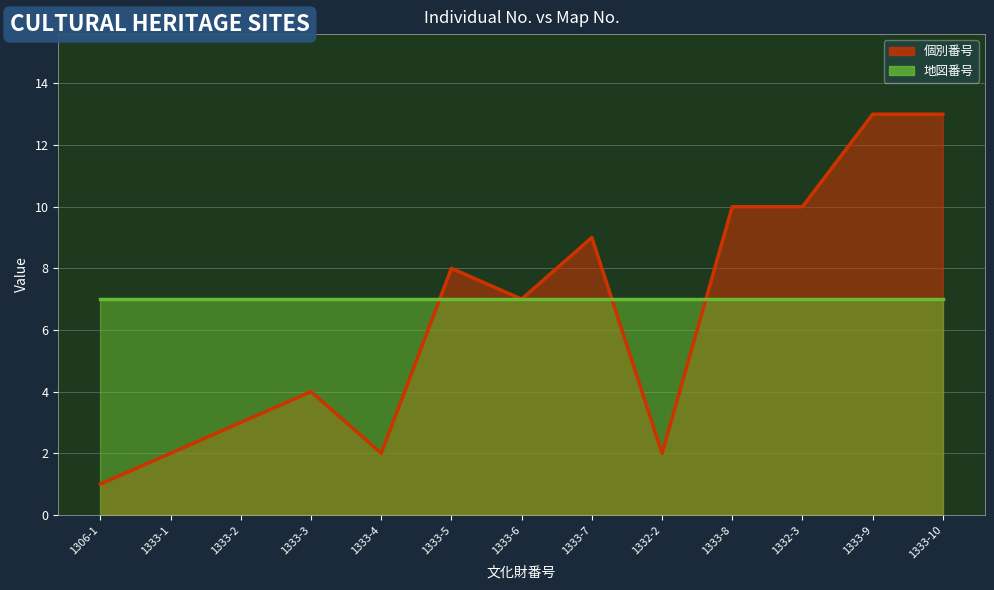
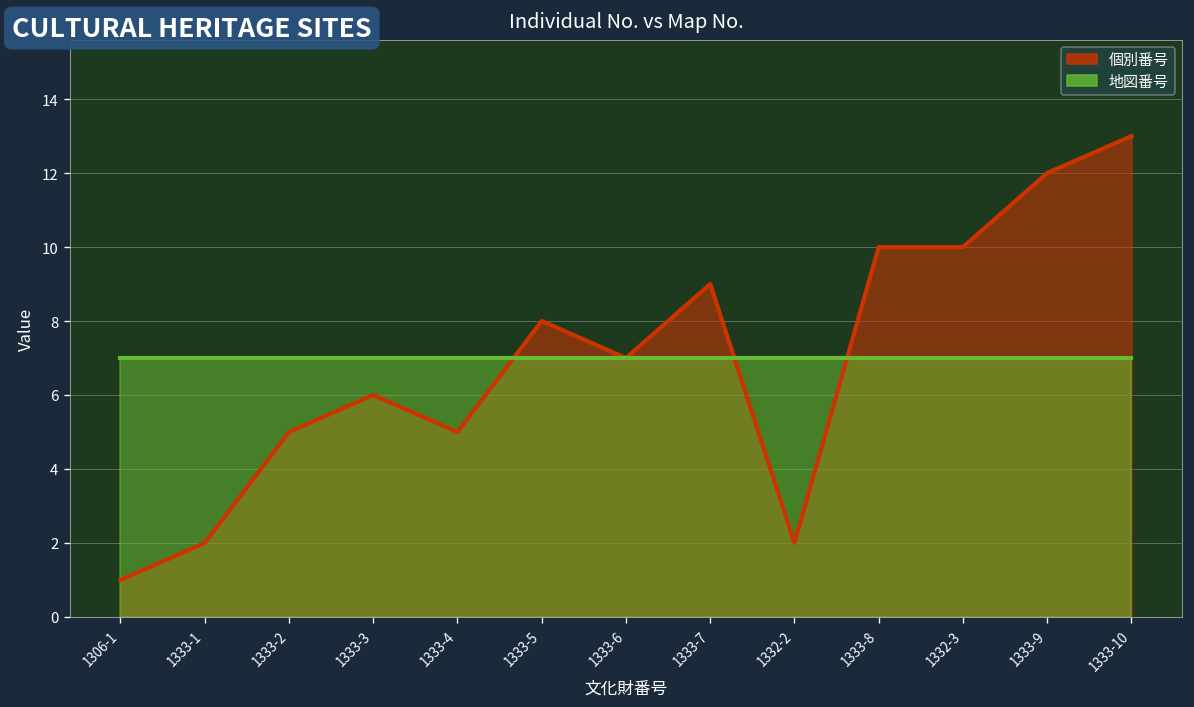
  {
    "個別番号": {
      "1306-1": 1,
      "1333-1": 2,
-     "1333-2": 3,
-     "1333-3": 4,
-     "1333-4": 2,
+     "1333-2": 5,
+     "1333-3": 6,
+     "1333-4": 5,
      "1333-5": 8,
      "1333-7": 9,
      "1332-2": 2,
      "1333-8": 10,
      "1332-3": 10,
-     "1333-9": 13,
+     "1333-9": 12,
      "1333-10": 13
    },
    "地図番号": {
      "1306-1": 7,
      "1333-1": 7,
      "1333-2": 7,
      "1333-3": 7,
      "1333-4": 7,
      "1333-5": 7,
      "1333-7": 7,
      "1332-2": 7,
      "1333-8": 7,
      "1332-3": 7,
      "1333-9": 7,
      "1333-10": 7
    }
  }
